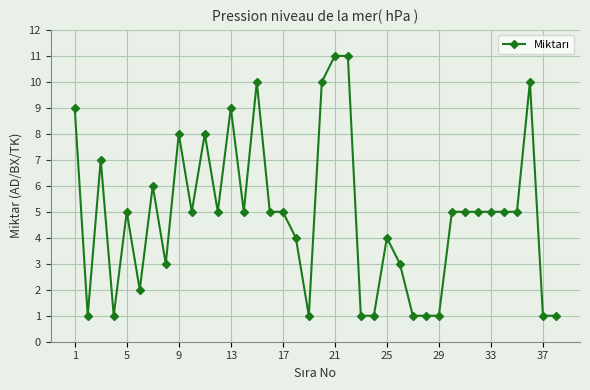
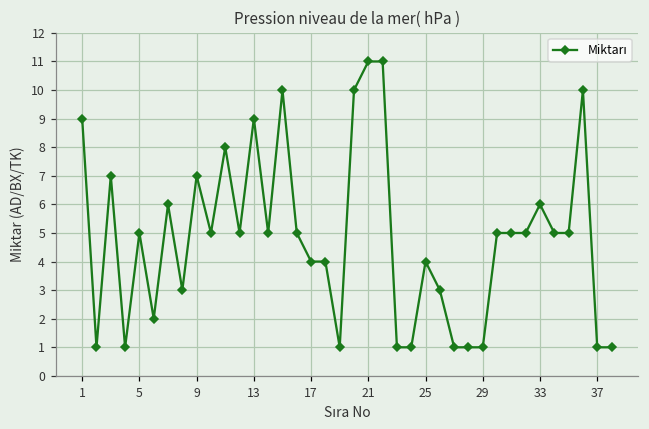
  {
    "1": 9,
    "5": 5,
-   "9": 8,
+   "9": 7,
    "13": 9,
-   "17": 5,
+   "17": 4,
    "21": 11,
    "25": 4,
    "29": 1,
-   "33": 5,
+   "33": 6,
    "37": 1
  }
